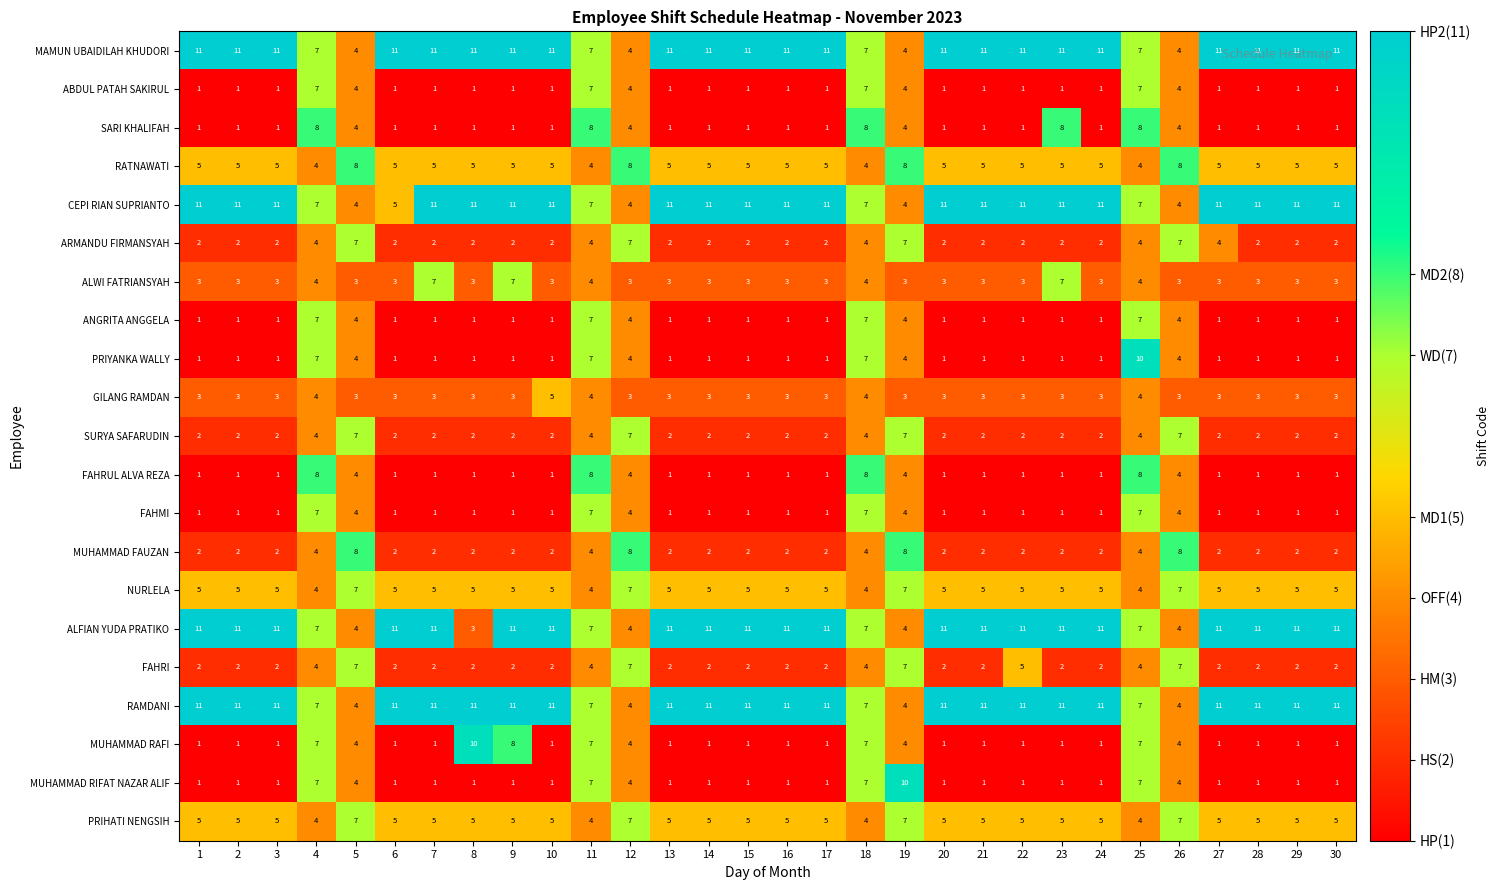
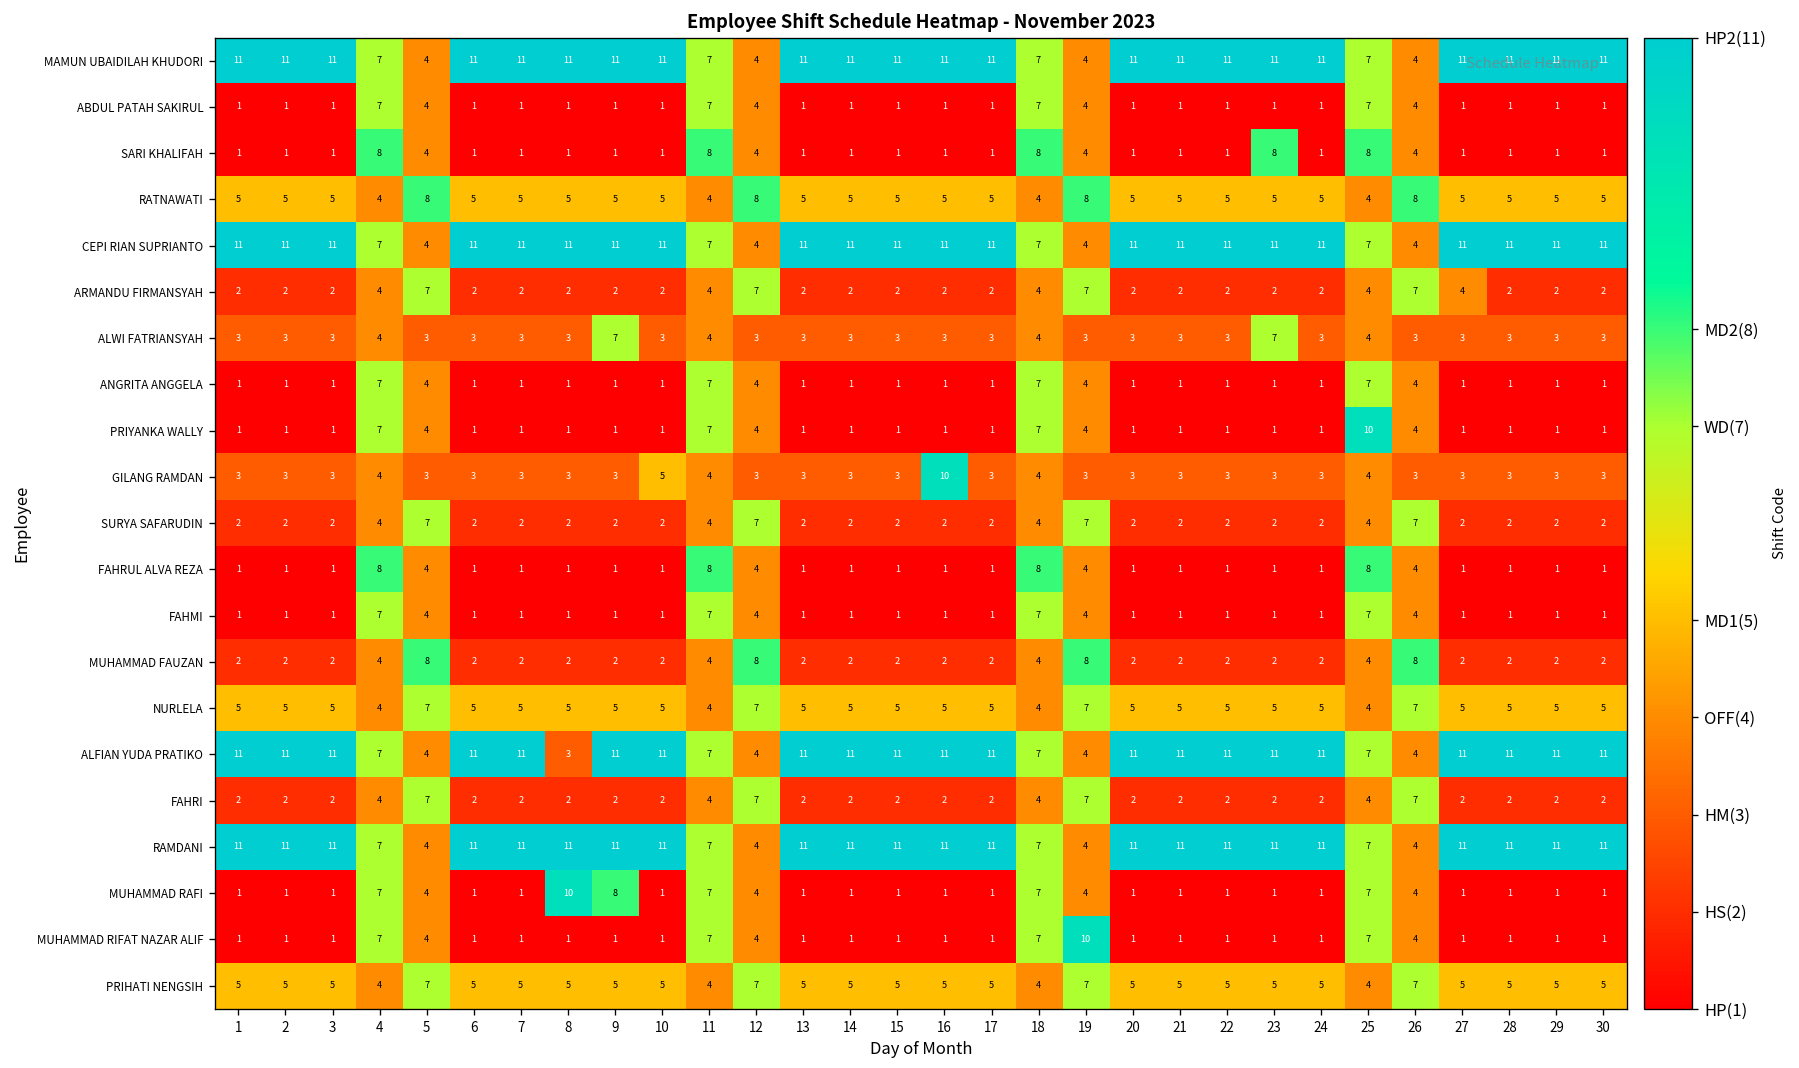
  {
    "CEPI RIAN SUPRIANTO": {
      "1": 11,
      "2": 11,
      "3": 11,
      "4": 7,
      "5": 4,
-     "6": 5,
+     "6": 11,
      "7": 11,
      "8": 11,
      "9": 11,
      "10": 11,
      "11": 7,
      "12": 4,
      "13": 11,
      "14": 11,
      "15": 11,
      "16": 11,
      "17": 11,
      "18": 7,
      "19": 4,
      "20": 11,
      "21": 11,
      "22": 11,
      "23": 11,
      "24": 11,
      "25": 7,
      "26": 4,
      "27": 11,
      "28": 11,
      "29": 11,
      "30": 11
    },
    "ALWI FATRIANSYAH": {
      "1": 3,
      "2": 3,
      "3": 3,
      "4": 4,
      "5": 3,
      "6": 3,
-     "7": 7,
+     "7": 3,
      "8": 3,
      "9": 7,
      "10": 3,
      "11": 4,
      "12": 3,
      "13": 3,
      "14": 3,
      "15": 3,
      "16": 3,
      "17": 3,
      "18": 4,
      "19": 3,
      "20": 3,
      "21": 3,
      "22": 3,
      "23": 7,
      "24": 3,
      "25": 4,
      "26": 3,
      "27": 3,
      "28": 3,
      "29": 3,
      "30": 3
    },
    "GILANG RAMDAN": {
      "1": 3,
      "2": 3,
      "3": 3,
      "4": 4,
      "5": 3,
      "6": 3,
      "7": 3,
      "8": 3,
      "9": 3,
      "10": 5,
      "11": 4,
      "12": 3,
      "13": 3,
      "14": 3,
      "15": 3,
-     "16": 3,
+     "16": 10,
      "17": 3,
      "18": 4,
      "19": 3,
      "20": 3,
      "21": 3,
      "22": 3,
      "23": 3,
      "24": 3,
      "25": 4,
      "26": 3,
      "27": 3,
      "28": 3,
      "29": 3,
      "30": 3
    },
    "FAHRI": {
      "1": 2,
      "2": 2,
      "3": 2,
      "4": 4,
      "5": 7,
      "6": 2,
      "7": 2,
      "8": 2,
      "9": 2,
      "10": 2,
      "11": 4,
      "12": 7,
      "13": 2,
      "14": 2,
      "15": 2,
      "16": 2,
      "17": 2,
      "18": 4,
      "19": 7,
      "20": 2,
      "21": 2,
-     "22": 5,
+     "22": 2,
      "23": 2,
      "24": 2,
      "25": 4,
      "26": 7,
      "27": 2,
      "28": 2,
      "29": 2,
      "30": 2
    }
  }
